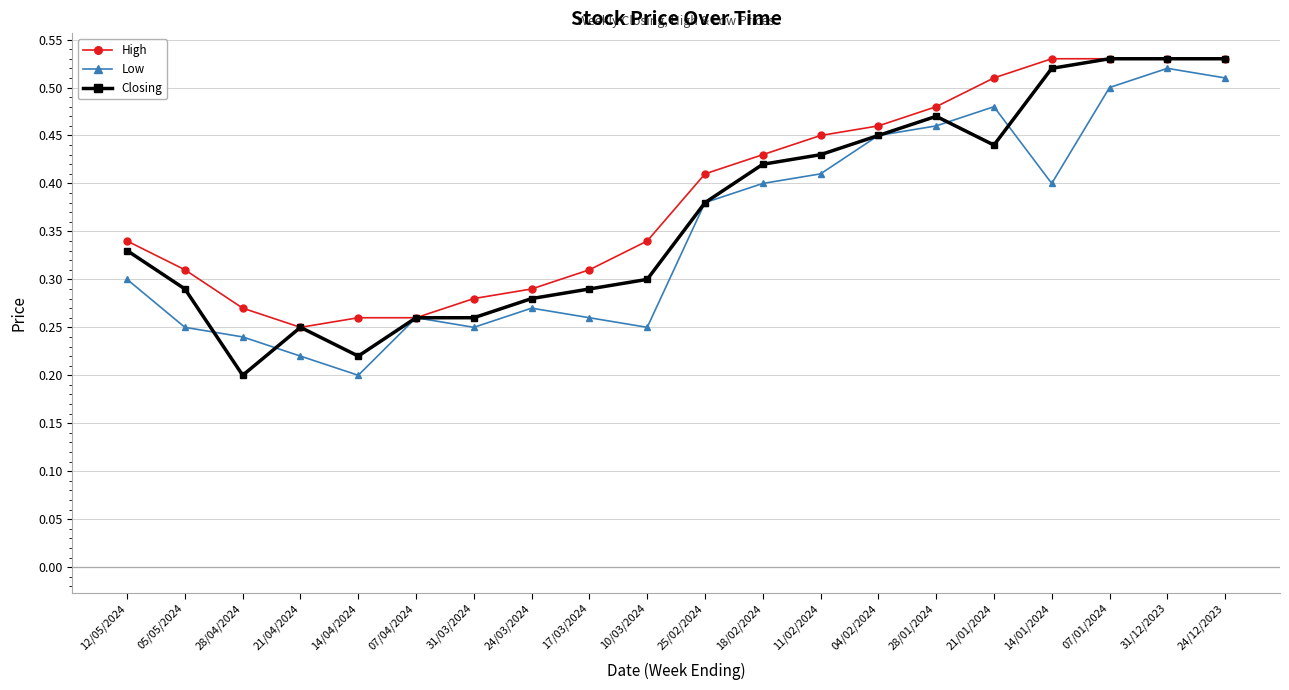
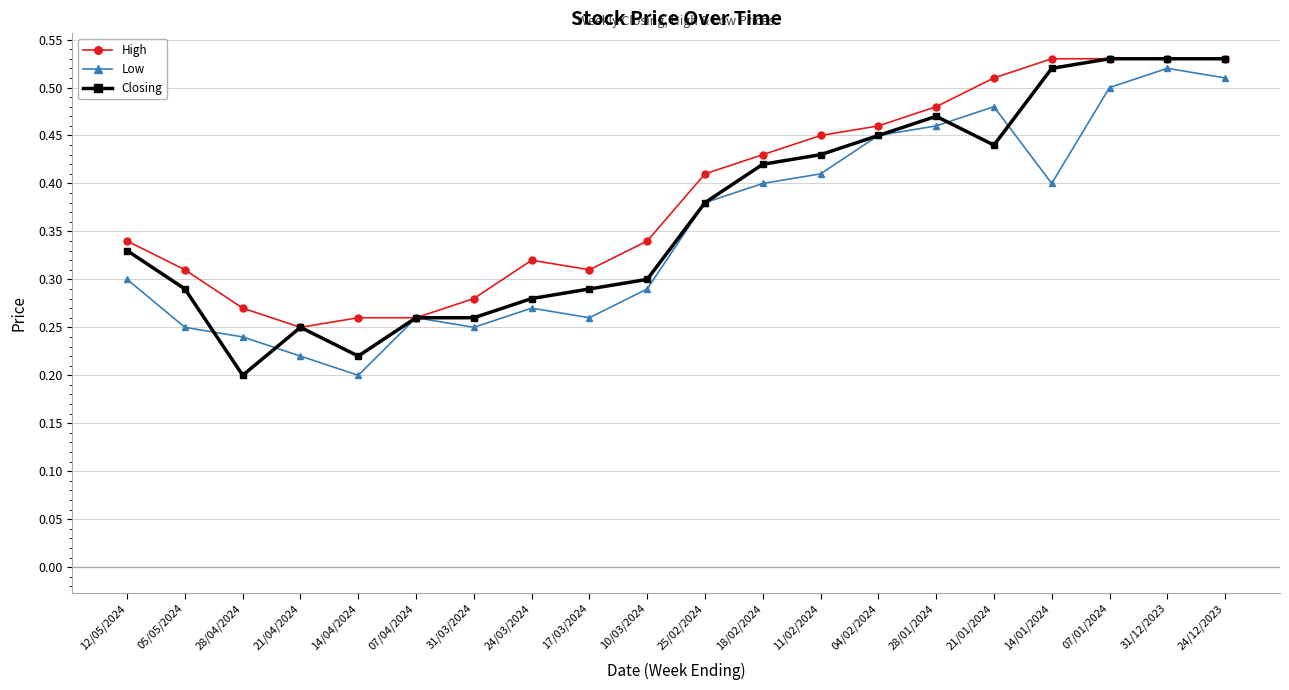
  {
    "High": {
      "12/05/2024": 0.34,
      "05/05/2024": 0.31,
      "28/04/2024": 0.27,
      "14/04/2024": 0.26,
      "31/03/2024": 0.28,
-     "24/03/2024": 0.29,
+     "24/03/2024": 0.32,
      "17/03/2024": 0.31,
      "10/03/2024": 0.34,
      "25/02/2024": 0.41,
      "18/02/2024": 0.43,
      "11/02/2024": 0.45,
      "04/02/2024": 0.46,
      "28/01/2024": 0.48,
      "21/01/2024": 0.51,
      "14/01/2024": 0.53
    },
    "Low": {
      "12/05/2024": 0.30,
      "05/05/2024": 0.25,
      "28/04/2024": 0.24,
      "21/04/2024": 0.22,
      "14/04/2024": 0.20,
      "31/03/2024": 0.25,
      "24/03/2024": 0.27,
      "17/03/2024": 0.26,
-     "10/03/2024": 0.25,
+     "10/03/2024": 0.29,
      "18/02/2024": 0.40,
      "11/02/2024": 0.41,
      "28/01/2024": 0.46,
      "21/01/2024": 0.48,
      "14/01/2024": 0.40,
      "07/01/2024": 0.50,
      "31/12/2023": 0.52,
      "24/12/2023": 0.51
    },
    "Closing": {
      "12/05/2024": 0.33,
      "05/05/2024": 0.29,
      "28/04/2024": 0.20,
      "14/04/2024": 0.22,
      "31/03/2024": 0.26,
      "24/03/2024": 0.28,
      "17/03/2024": 0.29,
      "10/03/2024": 0.30,
      "18/02/2024": 0.42,
      "11/02/2024": 0.43,
      "28/01/2024": 0.47,
      "21/01/2024": 0.44,
      "14/01/2024": 0.52
    }
  }
